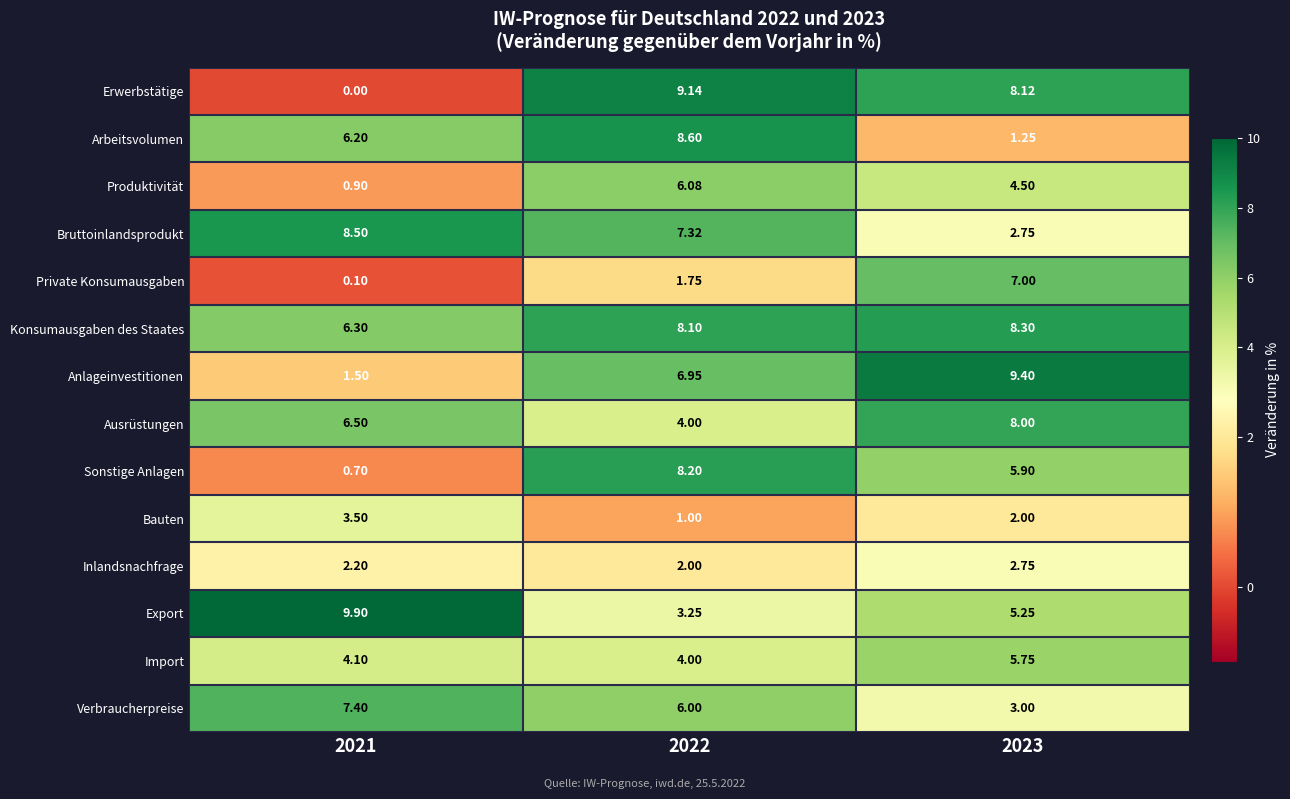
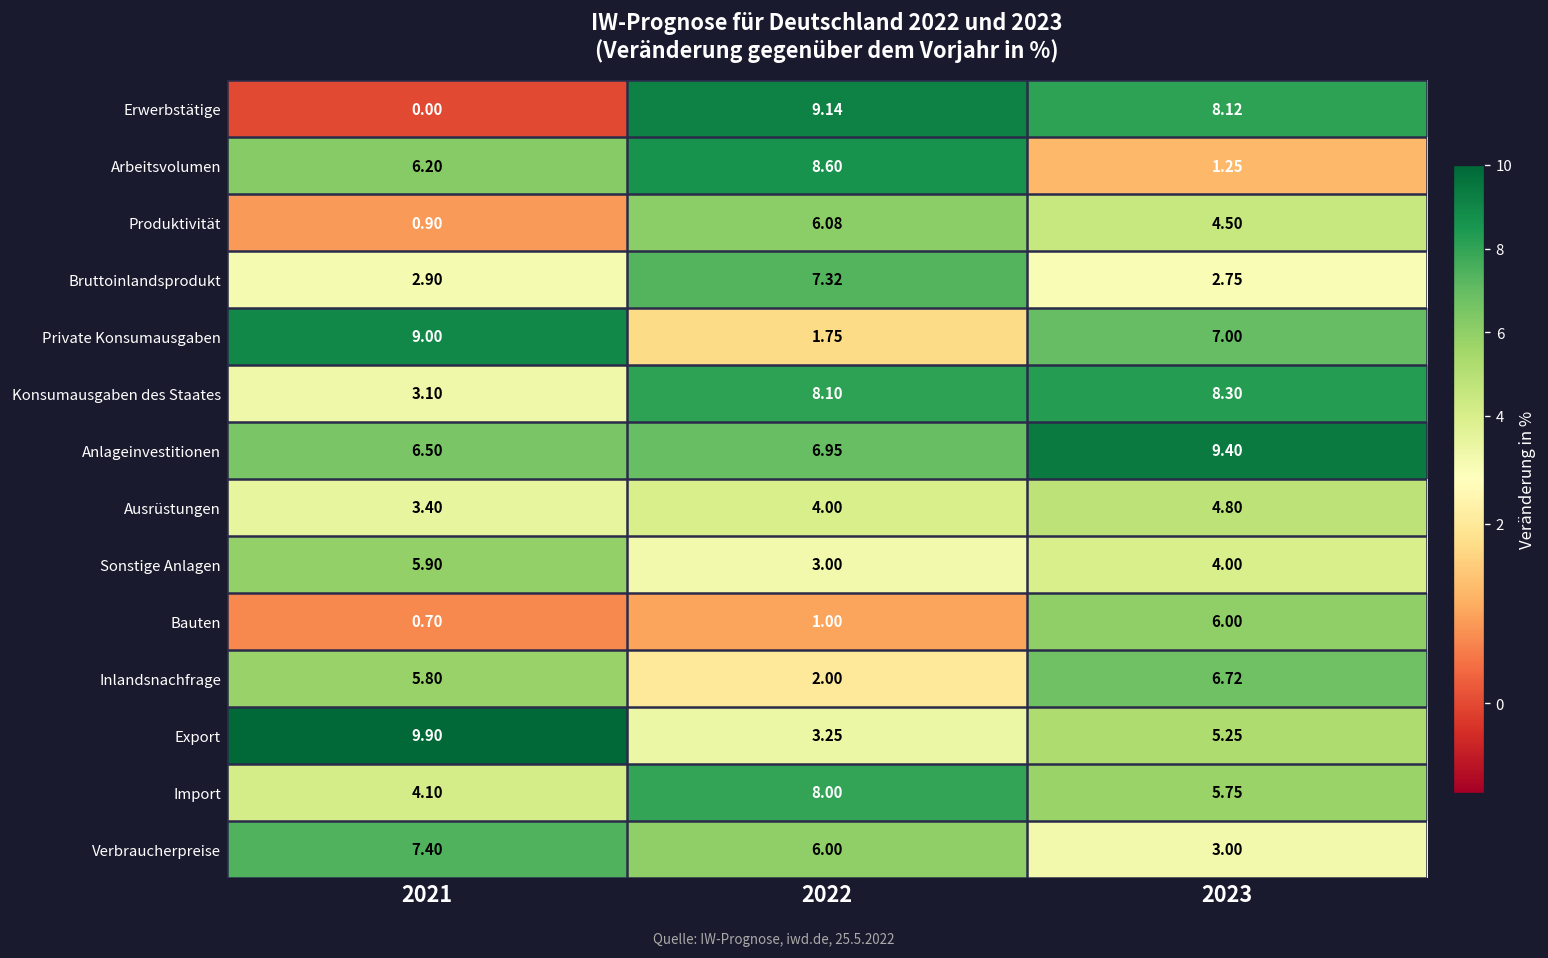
  {
    "Erwerbstätige": {
      "2021": 0.00,
      "2022": 9.14,
      "2023": 8.12
    },
    "Arbeitsvolumen": {
      "2021": 6.20,
      "2022": 8.60,
      "2023": 1.25
    },
    "Produktivität": {
      "2021": 0.90,
      "2022": 6.08,
      "2023": 4.50
    },
    "Bruttoinlandsprodukt": {
-     "2021": 8.50,
+     "2021": 2.90,
      "2022": 7.32,
      "2023": 2.75
    },
    "Private Konsumausgaben": {
-     "2021": 0.10,
+     "2021": 9.00,
      "2022": 1.75,
      "2023": 7.00
    },
    "Konsumausgaben des Staates": {
-     "2021": 6.30,
+     "2021": 3.10,
      "2022": 8.10,
      "2023": 8.30
    },
    "Anlageinvestitionen": {
-     "2021": 1.50,
+     "2021": 6.50,
      "2022": 6.95,
      "2023": 9.40
    },
    "Ausrüstungen": {
-     "2021": 6.50,
+     "2021": 3.40,
      "2022": 4.00,
-     "2023": 8.00
+     "2023": 4.80
    },
    "Sonstige Anlagen": {
-     "2021": 0.70,
-     "2022": 8.20,
-     "2023": 5.90
+     "2021": 5.90,
+     "2022": 3.00,
+     "2023": 4.00
    },
    "Bauten": {
-     "2021": 3.50,
+     "2021": 0.70,
      "2022": 1.00,
-     "2023": 2.00
+     "2023": 6.00
    },
    "Inlandsnachfrage": {
-     "2021": 2.20,
+     "2021": 5.80,
      "2022": 2.00,
-     "2023": 2.75
+     "2023": 6.72
    },
    "Export": {
      "2021": 9.90,
      "2022": 3.25,
      "2023": 5.25
    },
    "Import": {
      "2021": 4.10,
-     "2022": 4.00,
+     "2022": 8.00,
      "2023": 5.75
    },
    "Verbraucherpreise": {
      "2021": 7.40,
      "2022": 6.00,
      "2023": 3.00
    }
  }
